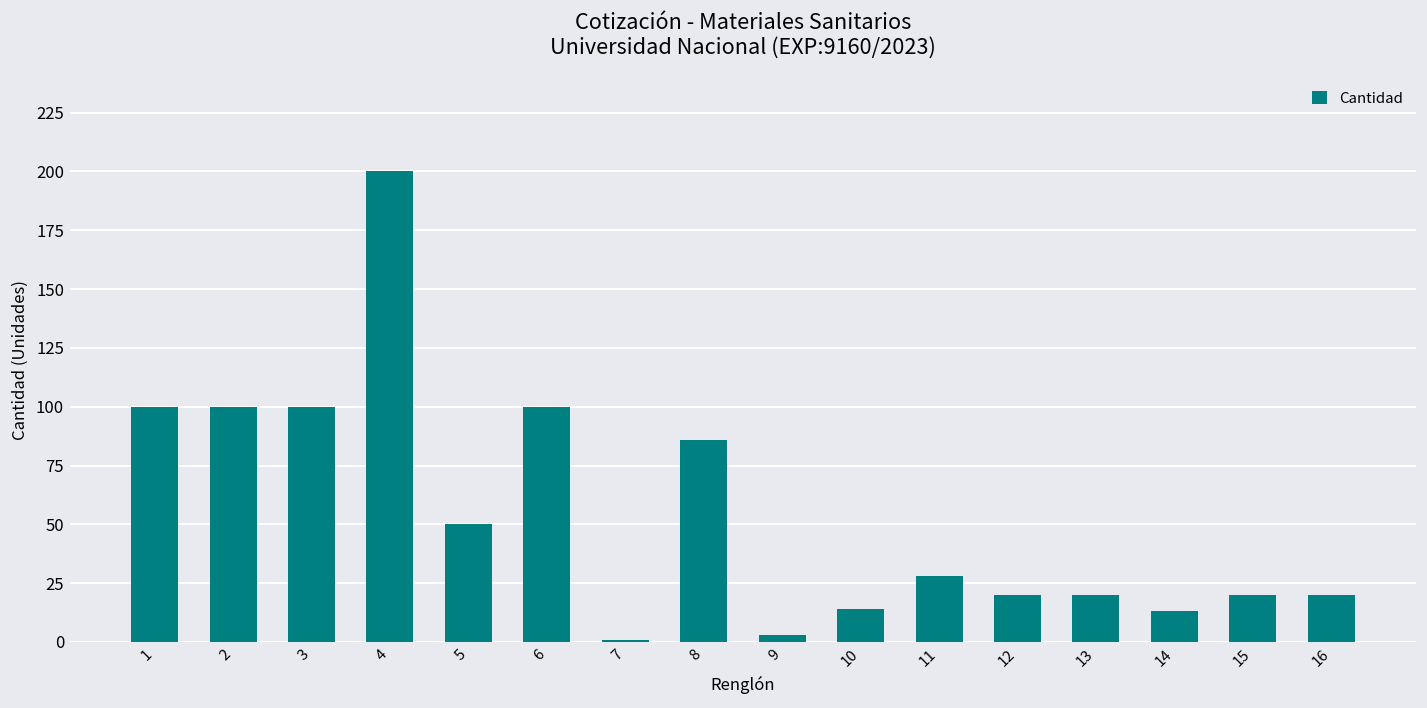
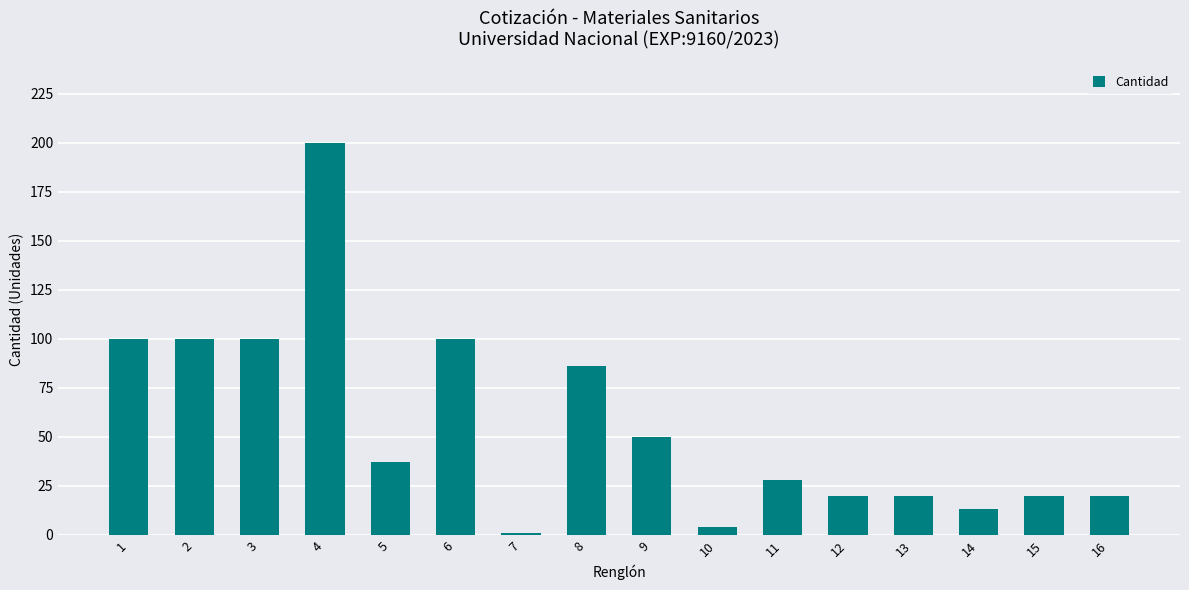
  {
    "1": 100,
    "2": 100,
    "3": 100,
    "4": 200,
-   "5": 50,
+   "5": 37,
    "6": 100,
    "8": 86,
-   "9": 3,
-   "10": 14,
+   "9": 50,
+   "10": 4,
    "11": 28,
    "12": 20,
    "13": 20,
    "14": 13,
    "15": 20,
    "16": 20
  }
